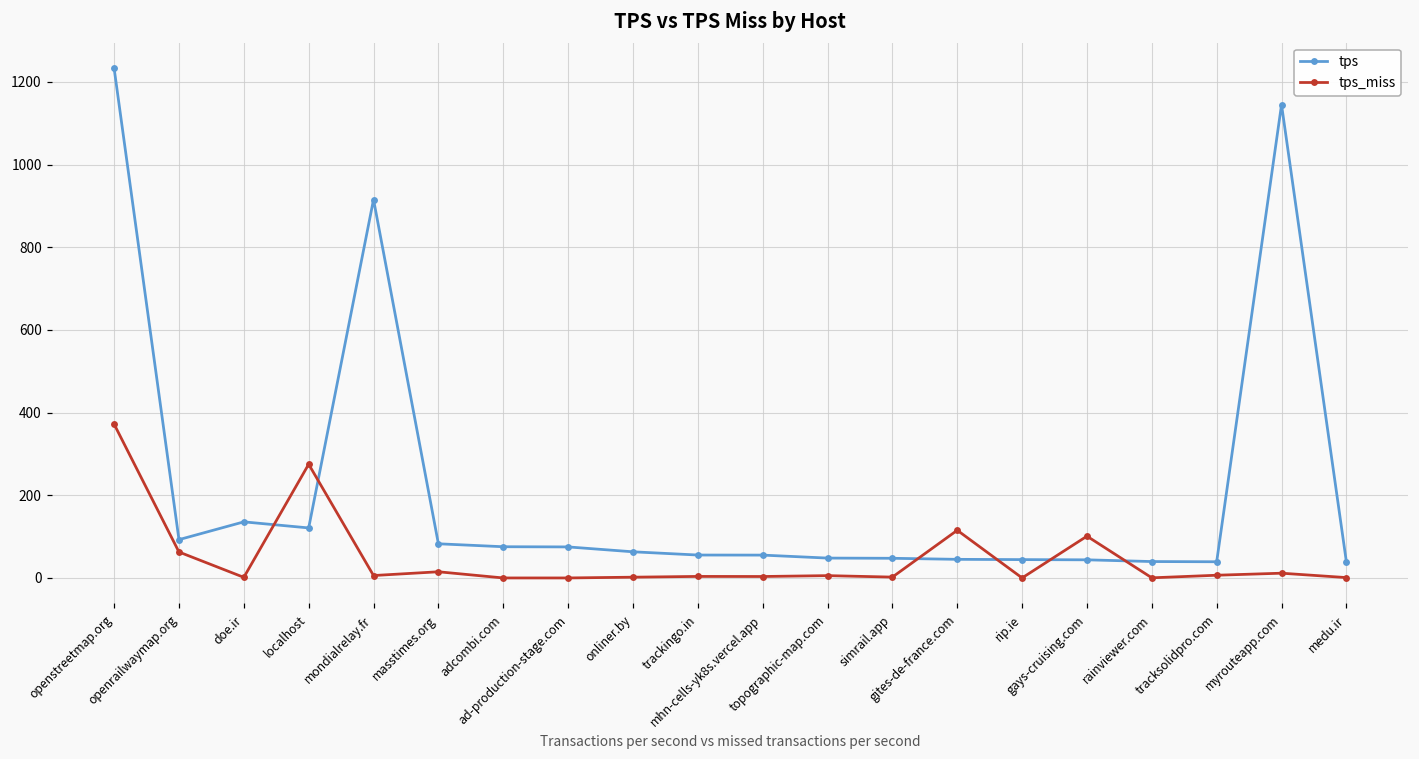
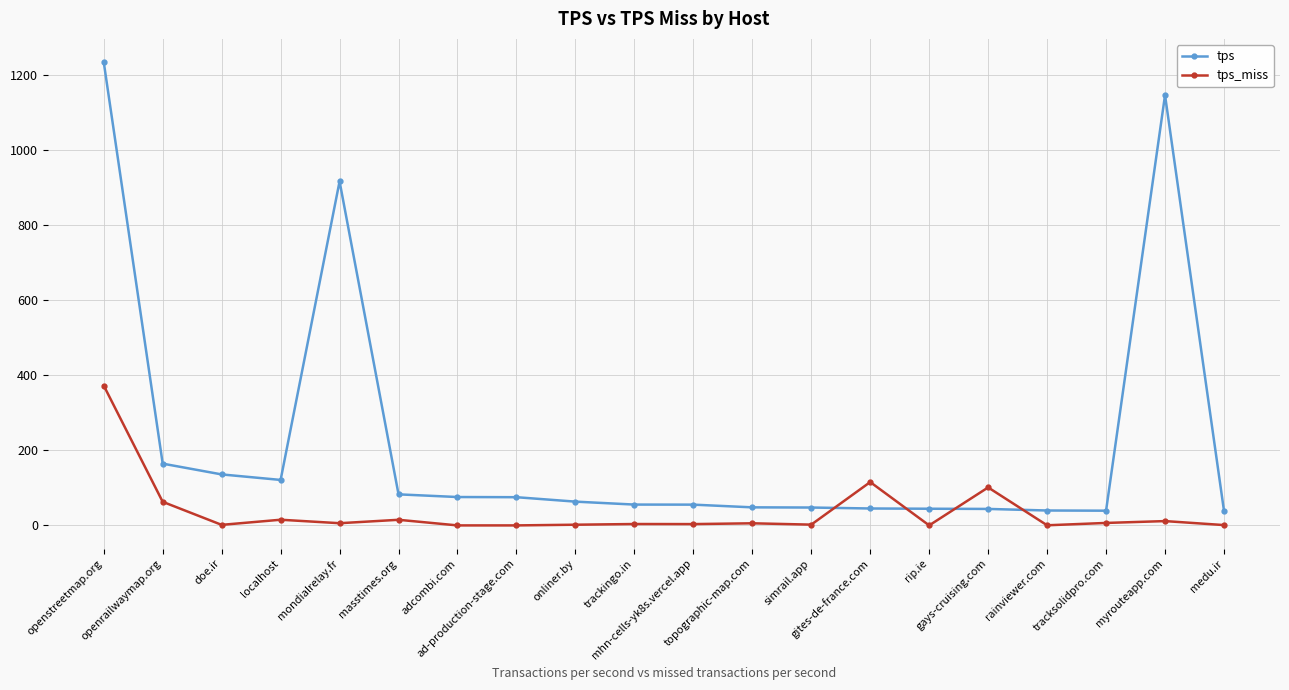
  {
    "tps": {
      "openstreetmap.org": 1230,
-     "openrailwaymap.org": 90,
+     "openrailwaymap.org": 160,
      "doe.ir": 140,
      "localhost": 120,
      "mondialrelay.fr": 920,
      "masstimes.org": 80,
      "adcombi.com": 80,
      "ad-production-stage.com": 80,
      "onliner.by": 60,
      "trackingo.in": 60,
      "mhn-cells-yk8s.vercel.app": 60,
      "topographic-map.com": 50,
      "simrail.app": 50,
      "gites-de-france.com": 50,
      "rip.ie": 40,
      "gays-cruising.com": 40,
      "rainviewer.com": 40,
      "tracksolidpro.com": 40,
      "myrouteapp.com": 1150,
      "medu.ir": 40
    },
    "tps_miss": {
      "openstreetmap.org": 370,
      "openrailwaymap.org": 60,
      "doe.ir": 0,
-     "localhost": 280,
+     "localhost": 20,
      "mondialrelay.fr": 10,
      "masstimes.org": 20,
      "adcombi.com": 0,
      "ad-production-stage.com": 0,
      "onliner.by": 0,
      "trackingo.in": 0,
      "mhn-cells-yk8s.vercel.app": 0,
      "topographic-map.com": 10,
      "simrail.app": 0,
      "gites-de-france.com": 120,
      "rip.ie": 0,
      "gays-cruising.com": 100,
      "rainviewer.com": 0,
      "tracksolidpro.com": 10,
      "myrouteapp.com": 10,
      "medu.ir": 0
    }
  }
